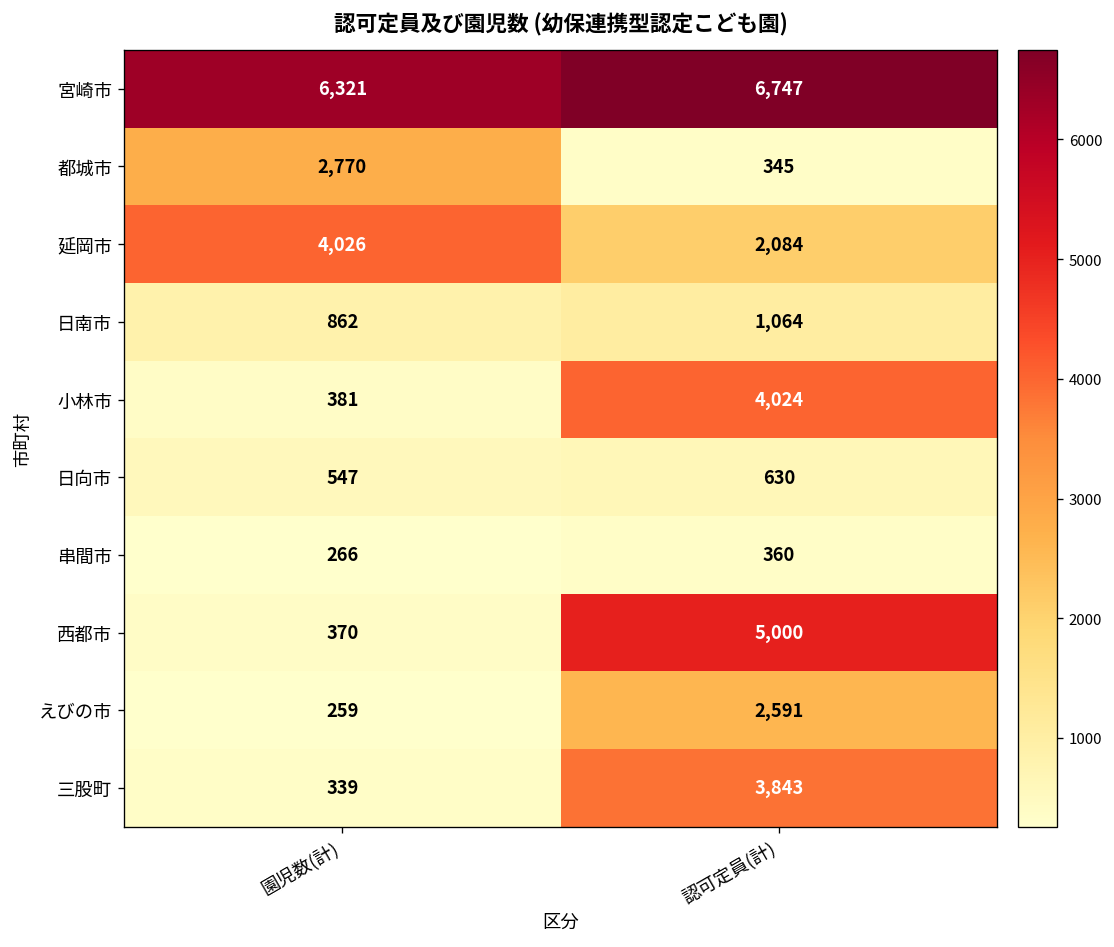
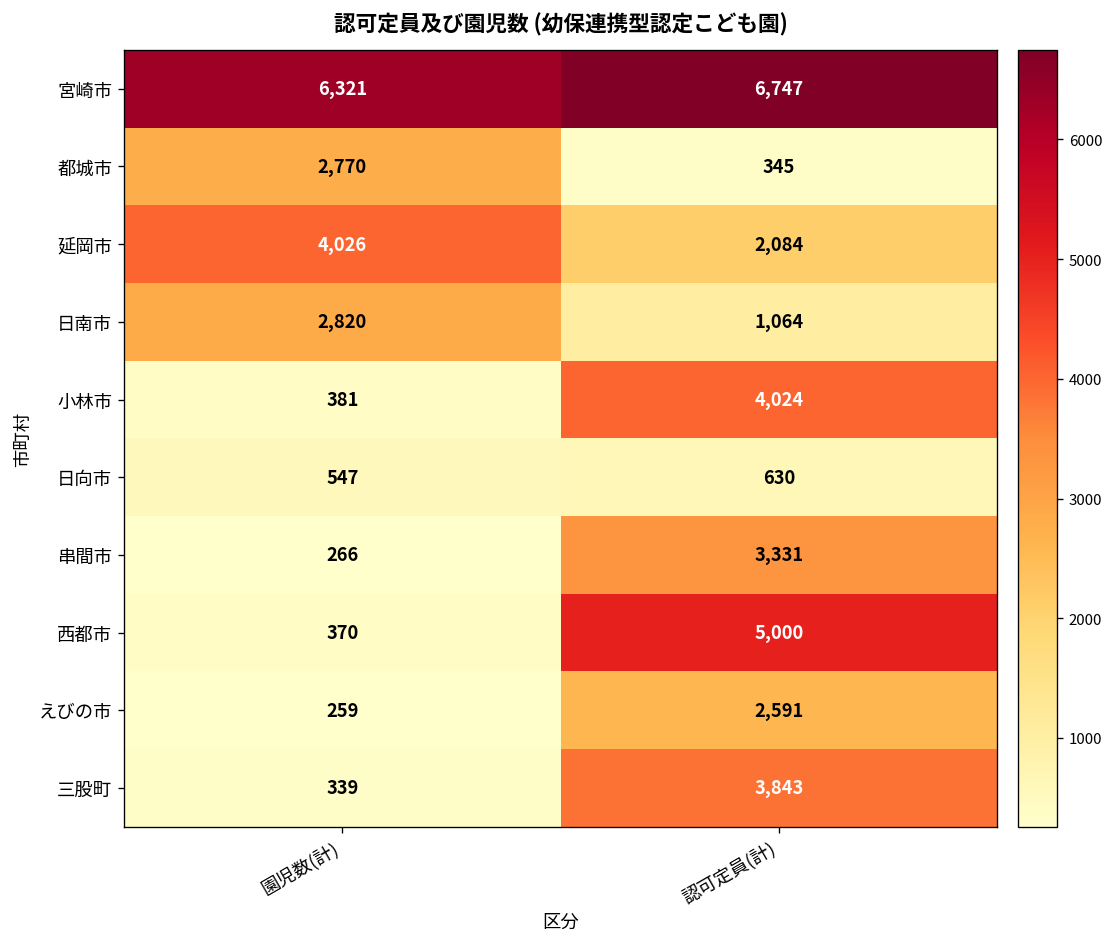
  {
    "宮崎市": {
      "園児数(計)": "6,321",
      "認可定員(計)": "6,747"
    },
    "都城市": {
      "園児数(計)": "2,770",
      "認可定員(計)": "345"
    },
    "延岡市": {
      "園児数(計)": "4,026",
      "認可定員(計)": "2,084"
    },
    "日南市": {
-     "園児数(計)": "862",
+     "園児数(計)": "2,820",
      "認可定員(計)": "1,064"
    },
    "小林市": {
      "園児数(計)": "381",
      "認可定員(計)": "4,024"
    },
    "日向市": {
      "園児数(計)": "547",
      "認可定員(計)": "630"
    },
    "串間市": {
      "園児数(計)": "266",
-     "認可定員(計)": "360"
+     "認可定員(計)": "3,331"
    },
    "西都市": {
      "園児数(計)": "370",
      "認可定員(計)": "5,000"
    },
    "えびの市": {
      "園児数(計)": "259",
      "認可定員(計)": "2,591"
    },
    "三股町": {
      "園児数(計)": "339",
      "認可定員(計)": "3,843"
    }
  }
